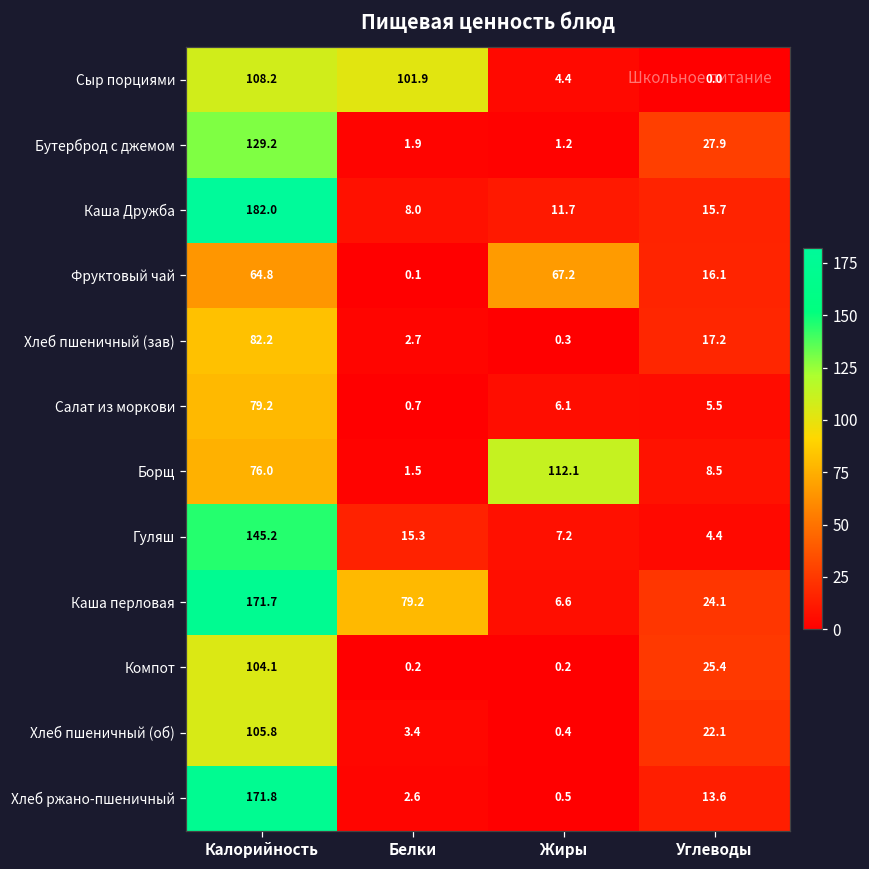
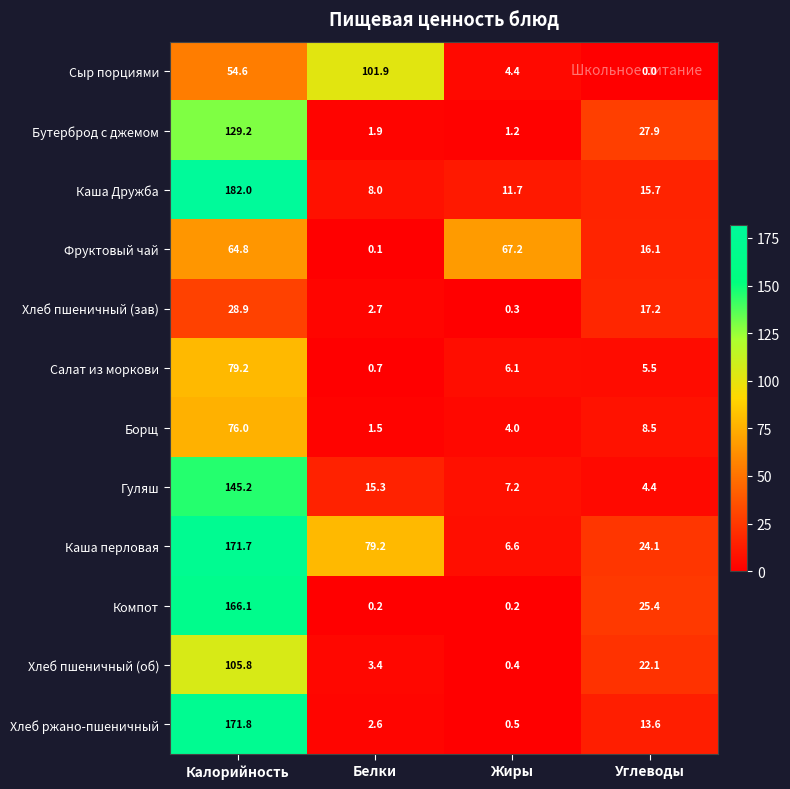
  {
    "Сыр порциями": {
-     "Калорийность": 108.2,
+     "Калорийность": 54.6,
      "Белки": 101.9,
      "Жиры": 4.4
    },
    "Бутерброд с джемом": {
      "Калорийность": 129.2,
      "Белки": 1.9,
      "Жиры": 1.2,
      "Углеводы": 27.9
    },
    "Каша Дружба": {
      "Калорийность": 182.0,
      "Белки": 8.0,
      "Жиры": 11.7,
      "Углеводы": 15.7
    },
    "Фруктовый чай": {
      "Калорийность": 64.8,
      "Белки": 0.1,
      "Жиры": 67.2,
      "Углеводы": 16.1
    },
    "Хлеб пшеничный (зав)": {
-     "Калорийность": 82.2,
+     "Калорийность": 28.9,
      "Белки": 2.7,
      "Жиры": 0.3,
      "Углеводы": 17.2
    },
    "Салат из моркови": {
      "Калорийность": 79.2,
      "Белки": 0.7,
      "Жиры": 6.1,
      "Углеводы": 5.5
    },
    "Борщ": {
      "Калорийность": 76.0,
      "Белки": 1.5,
-     "Жиры": 112.1,
+     "Жиры": 4.0,
      "Углеводы": 8.5
    },
    "Гуляш": {
      "Калорийность": 145.2,
      "Белки": 15.3,
      "Жиры": 7.2,
      "Углеводы": 4.4
    },
    "Каша перловая": {
      "Калорийность": 171.7,
      "Белки": 79.2,
      "Жиры": 6.6,
      "Углеводы": 24.1
    },
    "Компот": {
-     "Калорийность": 104.1,
+     "Калорийность": 166.1,
      "Белки": 0.2,
      "Жиры": 0.2,
      "Углеводы": 25.4
    },
    "Хлеб пшеничный (об)": {
      "Калорийность": 105.8,
      "Белки": 3.4,
      "Жиры": 0.4,
      "Углеводы": 22.1
    },
    "Хлеб ржано-пшеничный": {
      "Калорийность": 171.8,
      "Белки": 2.6,
      "Жиры": 0.5,
      "Углеводы": 13.6
    }
  }
